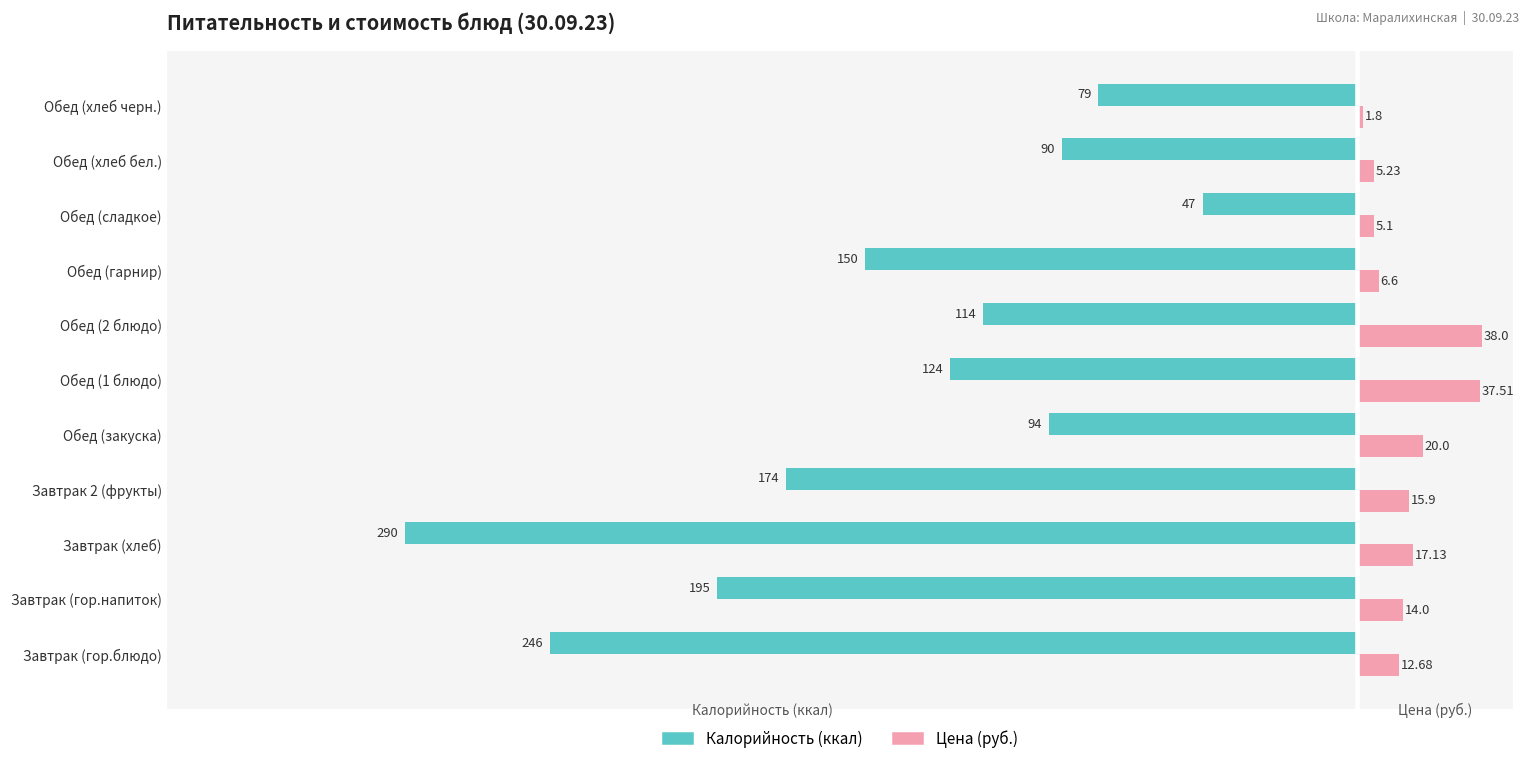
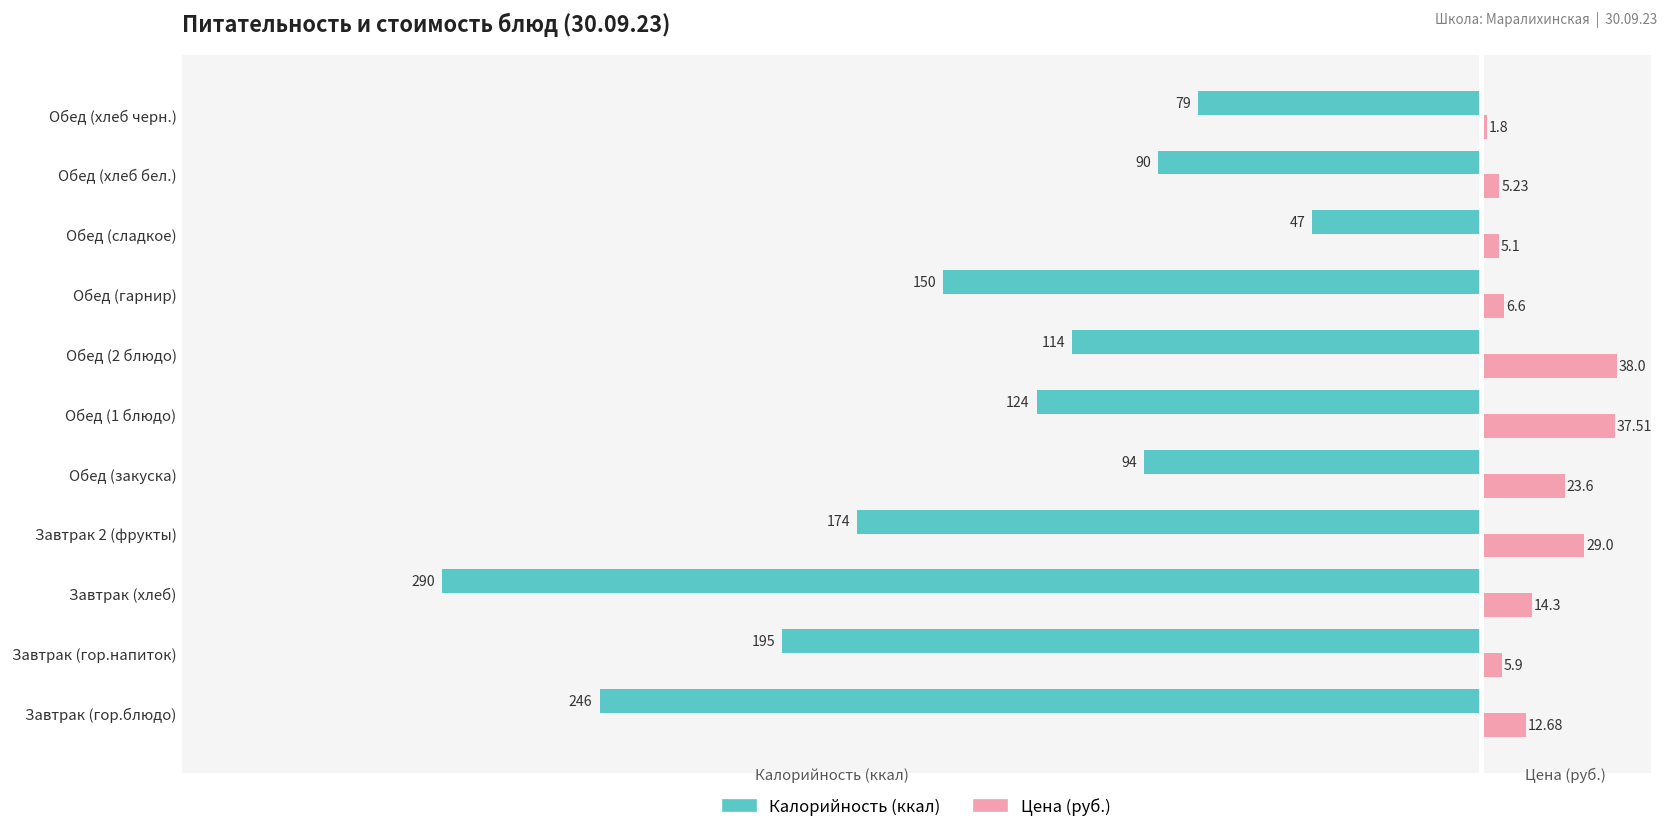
  {
    "Цена (руб.)": {
      "Обед (хлеб черн.)": 1.8,
      "Обед (хлеб бел.)": 5.23,
      "Обед (сладкое)": 5.1,
      "Обед (гарнир)": 6.6,
      "Обед (2 блюдо)": 38.0,
      "Обед (1 блюдо)": 37.51,
-     "Обед (закуска)": 20.0,
-     "Завтрак 2 (фрукты)": 15.9,
-     "Завтрак (хлеб)": 17.13,
-     "Завтрак (гор.напиток)": 14.0,
+     "Обед (закуска)": 23.6,
+     "Завтрак 2 (фрукты)": 29.0,
+     "Завтрак (хлеб)": 14.3,
+     "Завтрак (гор.напиток)": 5.9,
      "Завтрак (гор.блюдо)": 12.68
    }
  }
